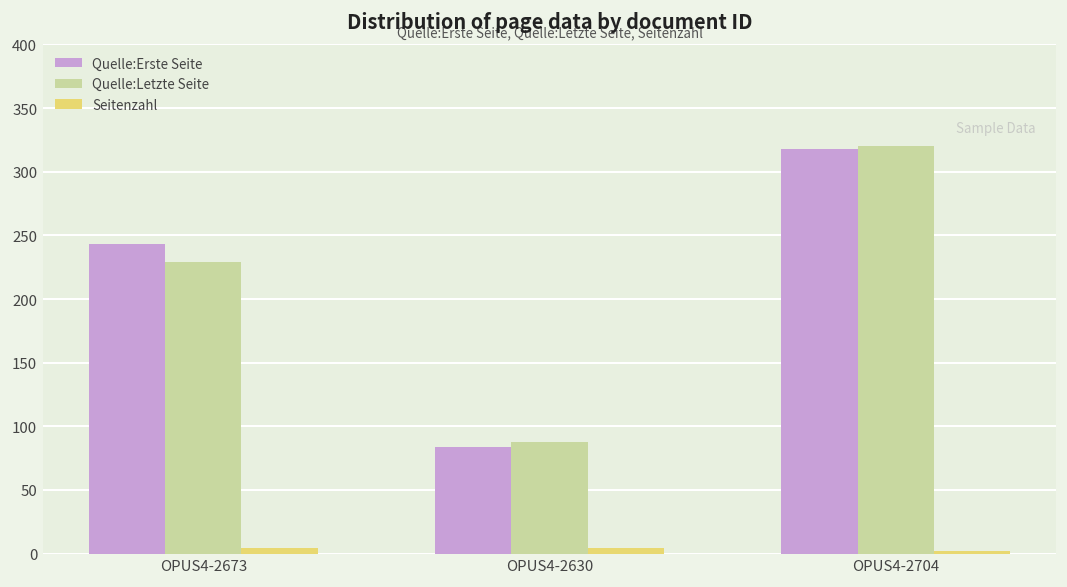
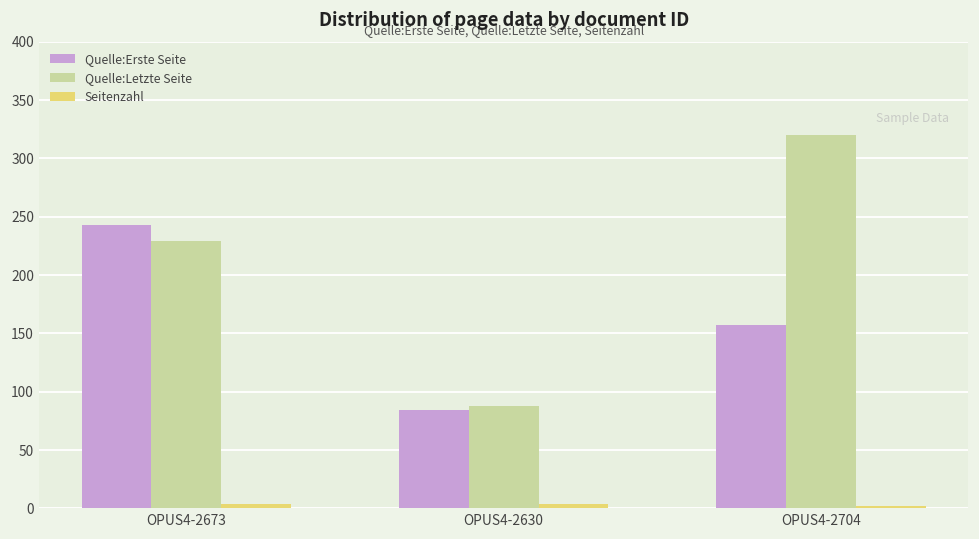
  {
    "Quelle:Erste Seite": {
      "OPUS4-2673": 243,
      "OPUS4-2630": 84,
-     "OPUS4-2704": 318
+     "OPUS4-2704": 157
    }
  }
